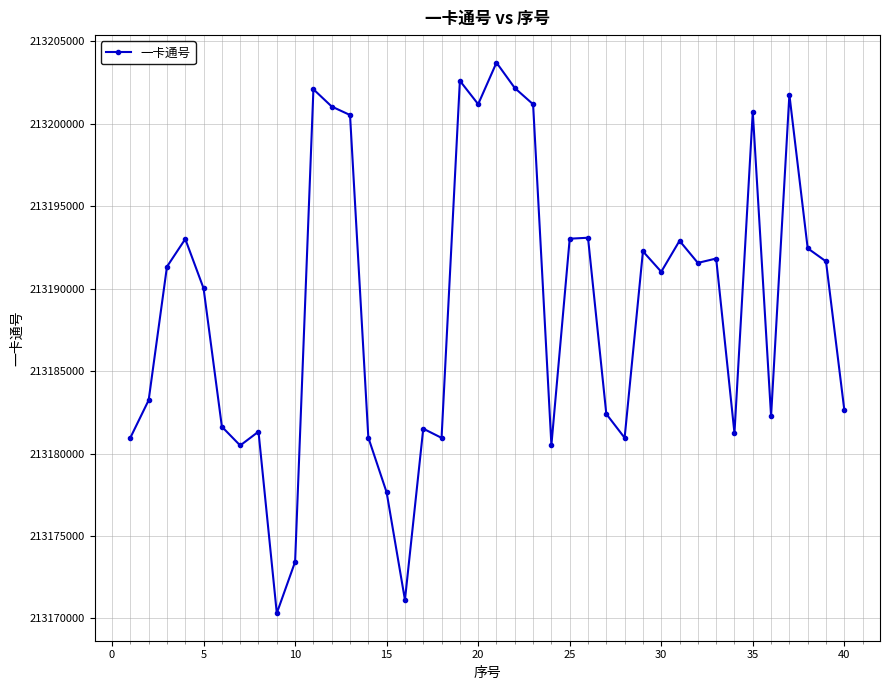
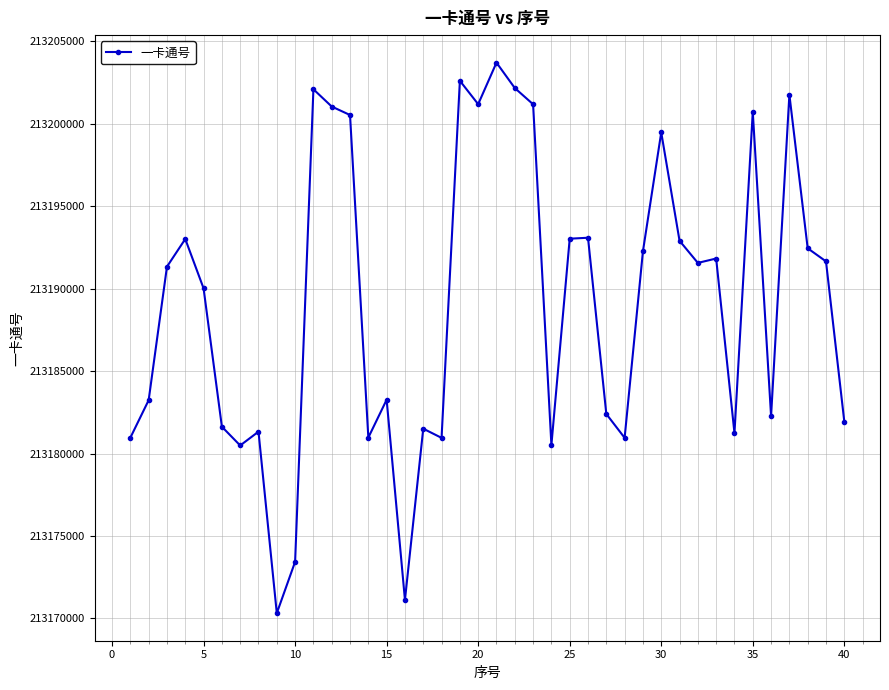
  {
    "5": 213190000,
    "10": 213173400,
-   "15": 213177600,
+   "15": 213183300,
    "20": 213201200,
    "25": 213193000,
-   "30": 213191000,
+   "30": 213199500,
    "35": 213200700,
-   "40": 213182600
+   "40": 213181900
  }
